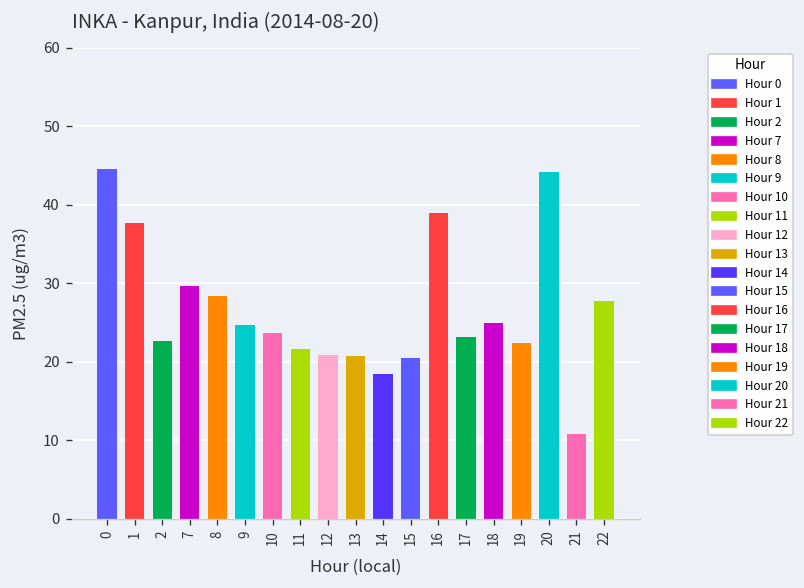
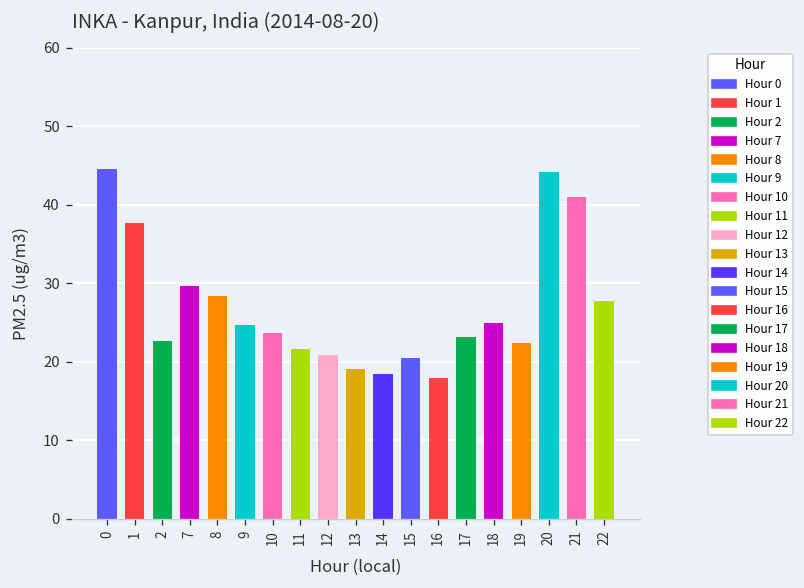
  {
    "0": 45,
    "1": 38,
    "2": 23,
    "7": 30,
    "8": 28,
    "9": 25,
    "10": 24,
    "11": 22,
    "12": 21,
-   "13": 21,
+   "13": 19,
    "14": 18,
    "15": 20,
-   "16": 39,
+   "16": 18,
    "17": 23,
    "18": 25,
    "19": 22,
    "20": 44,
-   "21": 11,
+   "21": 41,
    "22": 28
  }
